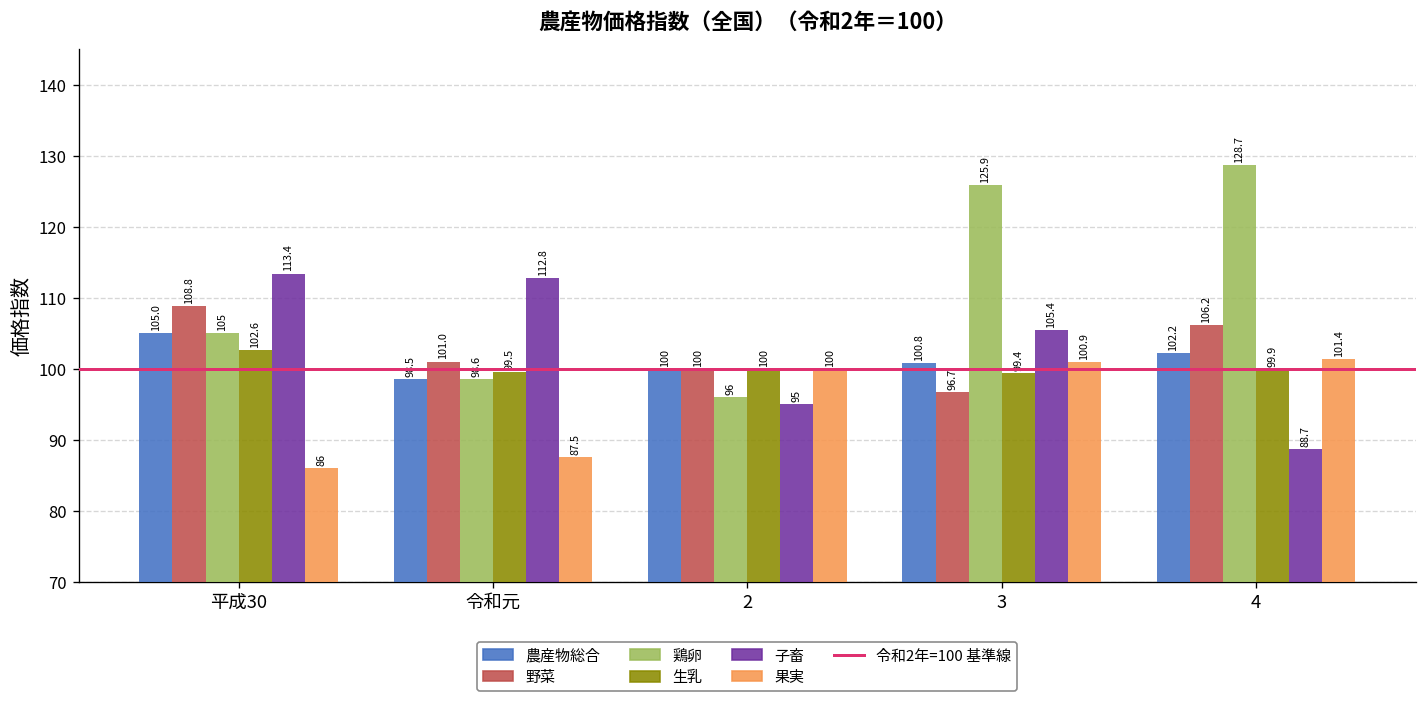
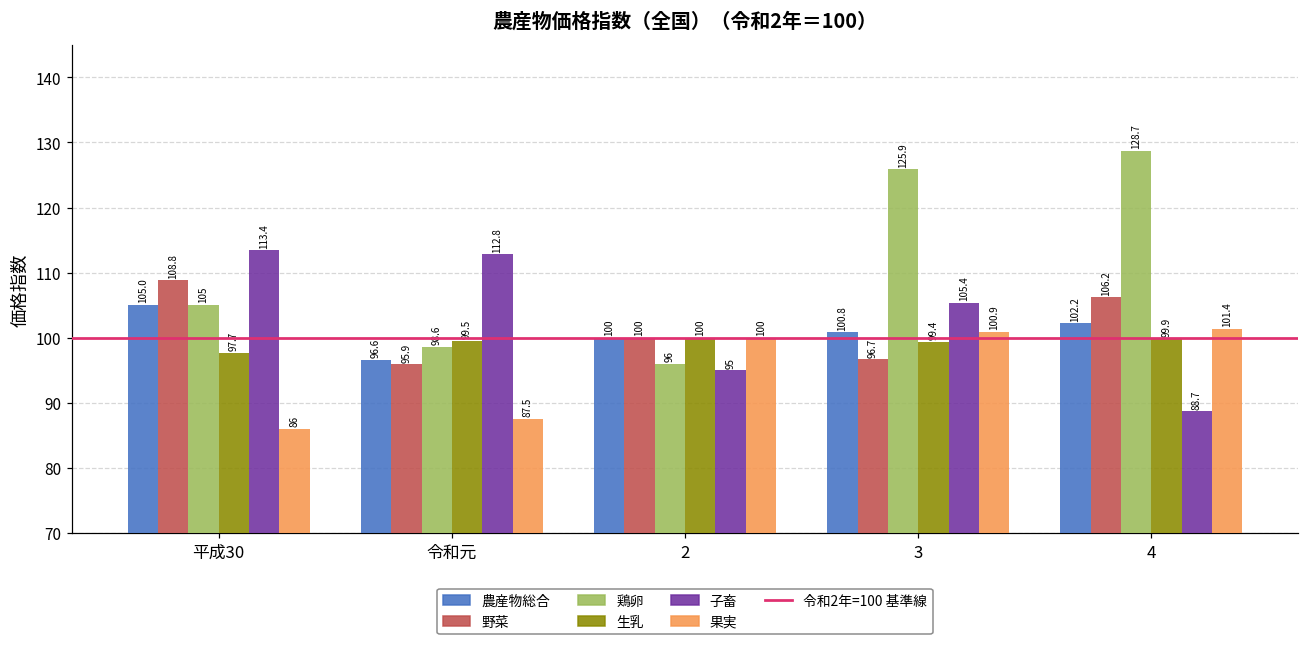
  {
    "農産物総合": {
      "平成30": 105.0,
-     "令和元": 98.5,
+     "令和元": 96.6,
      "2": 100,
      "3": 100.8,
      "4": 102.2
    },
    "野菜": {
      "平成30": 108.8,
-     "令和元": 101.0,
+     "令和元": 95.9,
      "2": 100,
      "3": 96.7,
      "4": 106.2
    },
    "鶏卵": {
      "平成30": 105,
      "令和元": 98.6,
      "2": 96,
      "3": 125.9,
      "4": 128.7
    },
    "生乳": {
-     "平成30": 102.6,
+     "平成30": 97.7,
      "令和元": 99.5,
      "2": 100,
      "3": 99.4,
      "4": 99.9
    },
    "子畜": {
      "平成30": 113.4,
      "令和元": 112.8,
      "2": 95,
      "3": 105.4,
      "4": 88.7
    },
    "果実": {
      "平成30": 86,
      "令和元": 87.5,
      "2": 100,
      "3": 100.9,
      "4": 101.4
    }
  }
